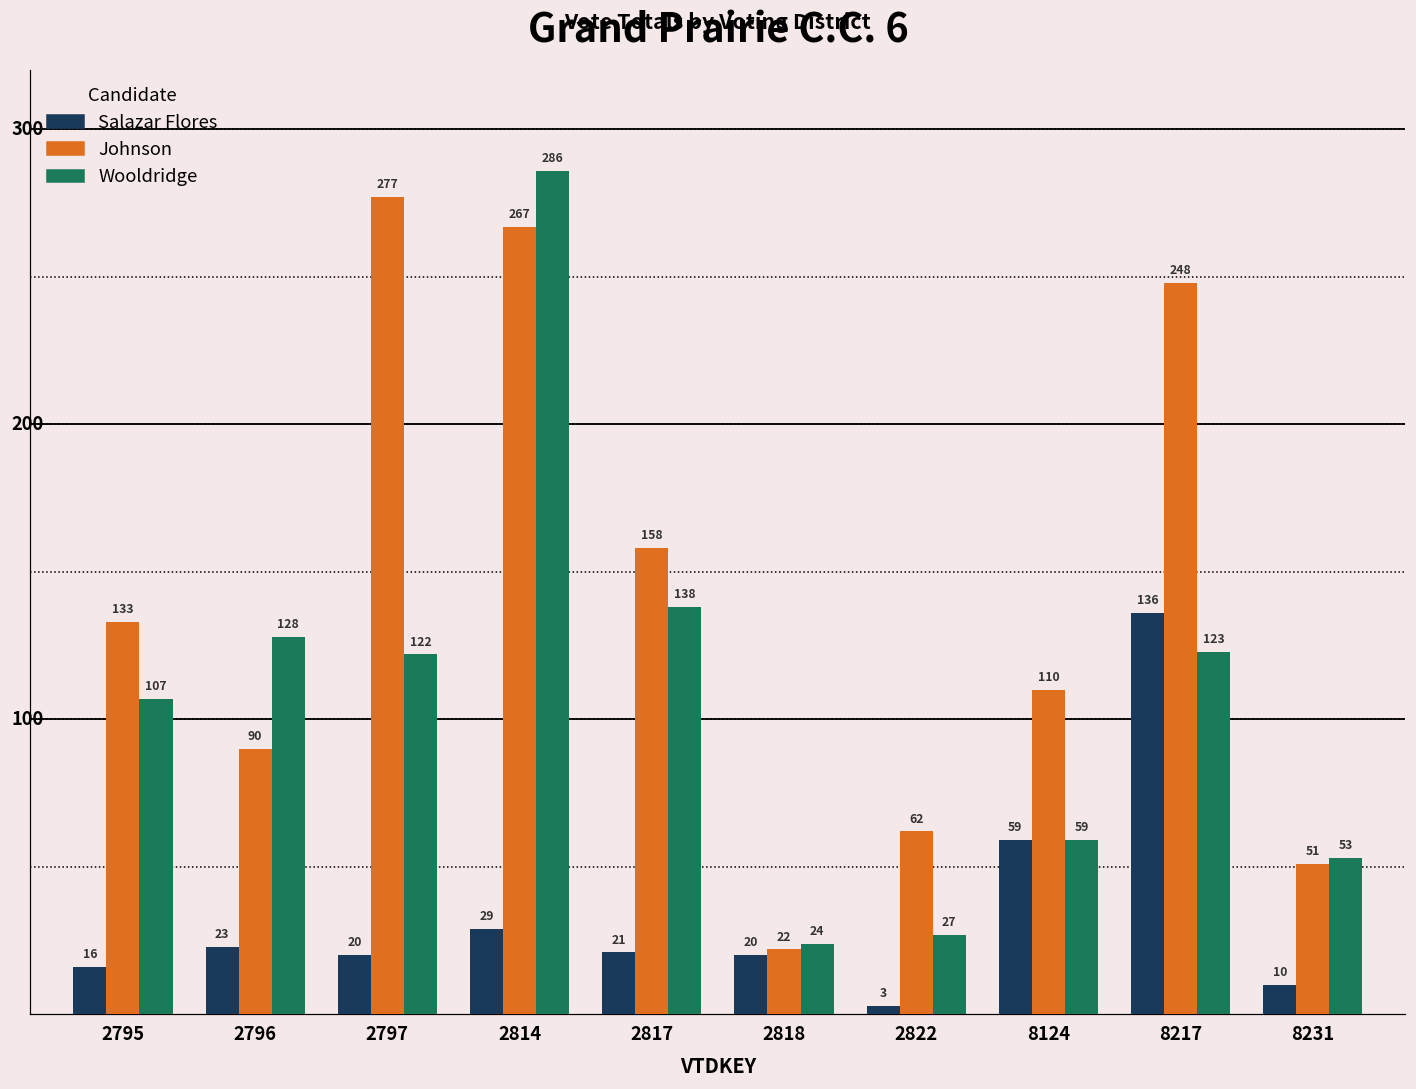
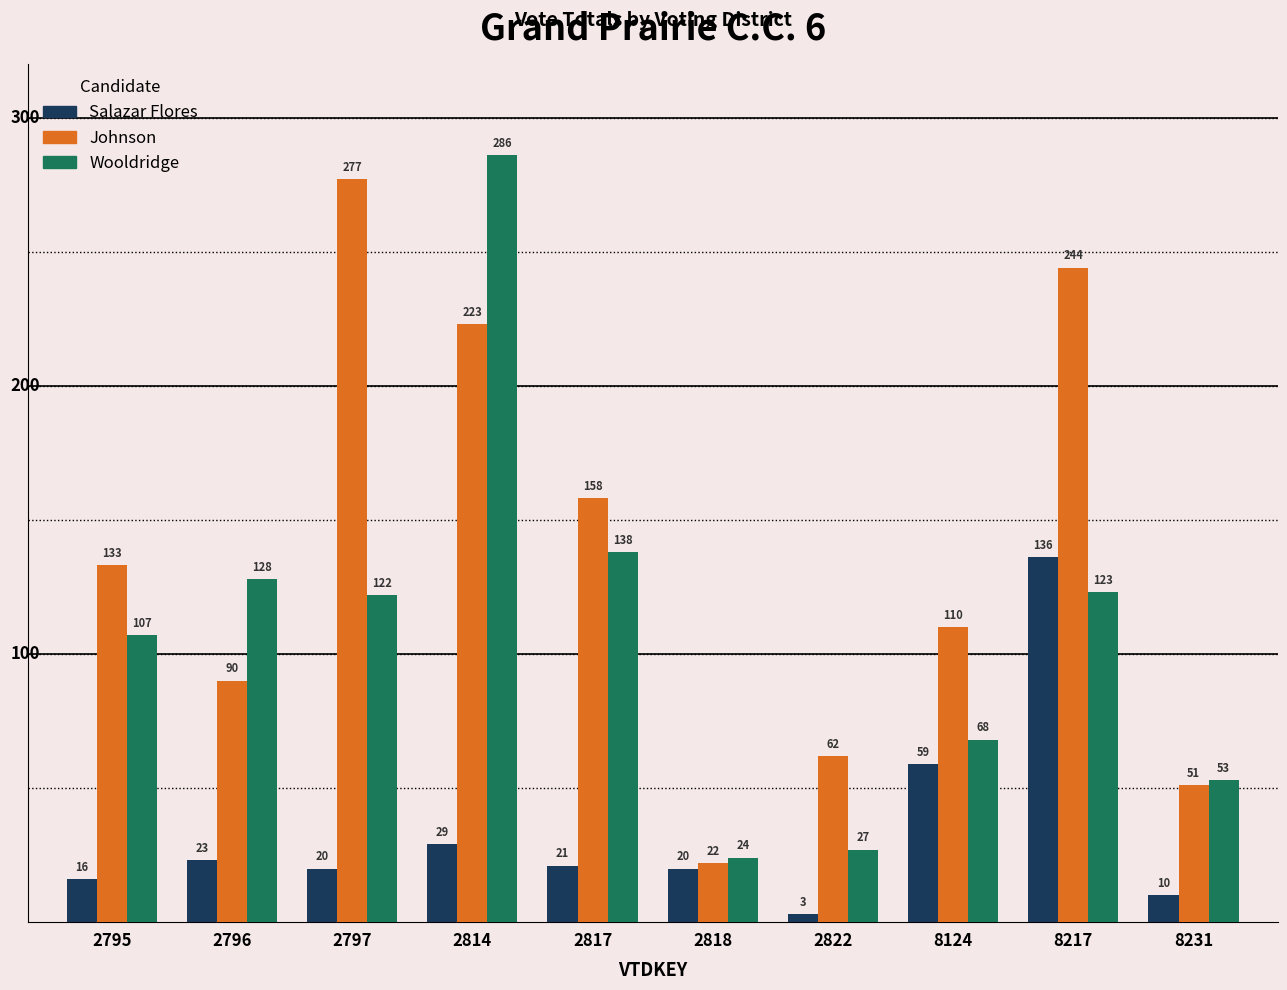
  {
    "Salazar Flores": {
      "2795": 16,
      "2796": 23,
      "2797": 20,
      "2814": 29,
      "2817": 21,
      "2818": 20,
      "2822": 3,
      "8124": 59,
      "8217": 136,
      "8231": 10
    },
    "Johnson": {
      "2795": 133,
      "2796": 90,
      "2797": 277,
-     "2814": 267,
+     "2814": 223,
      "2817": 158,
      "2818": 22,
      "2822": 62,
      "8124": 110,
-     "8217": 248,
+     "8217": 244,
      "8231": 51
    },
    "Wooldridge": {
      "2795": 107,
      "2796": 128,
      "2797": 122,
      "2814": 286,
      "2817": 138,
      "2818": 24,
      "2822": 27,
-     "8124": 59,
+     "8124": 68,
      "8217": 123,
      "8231": 53
    }
  }
